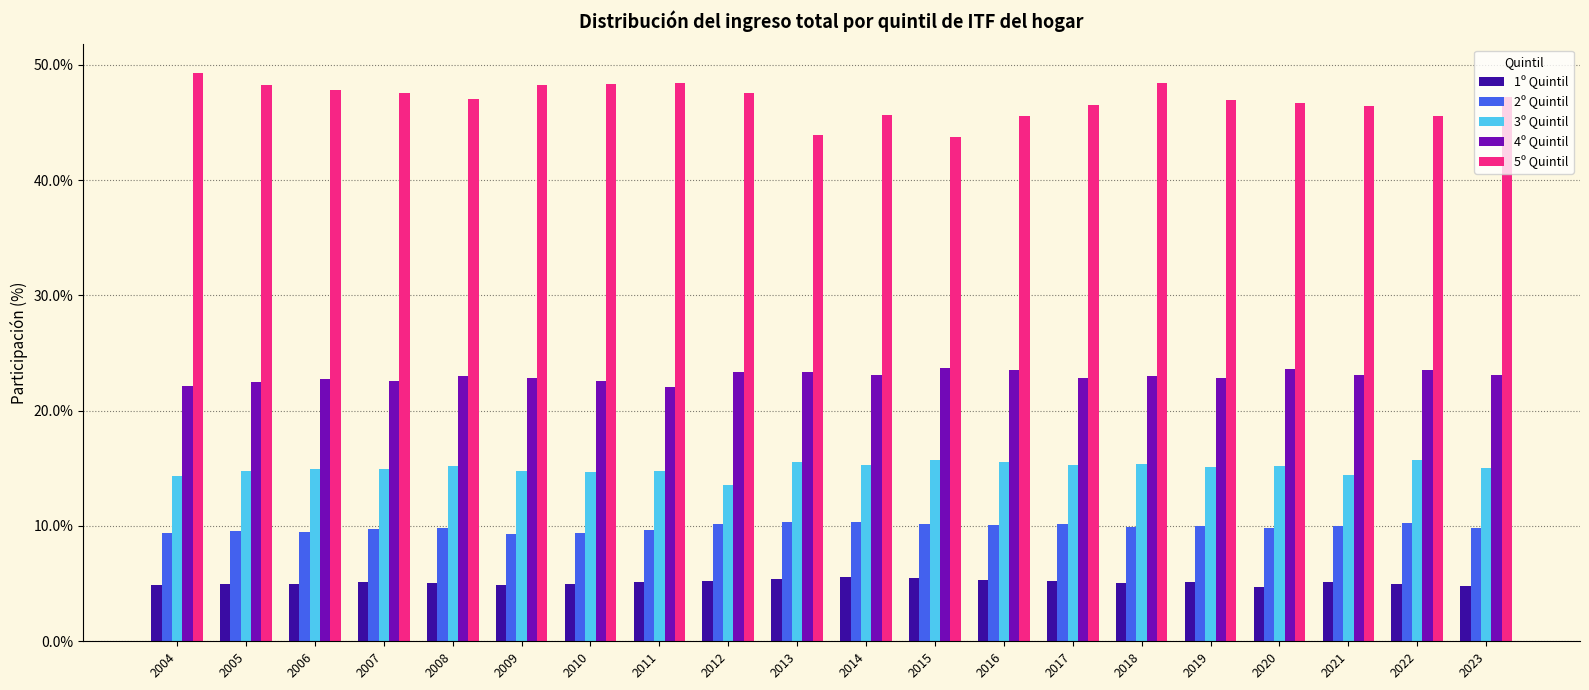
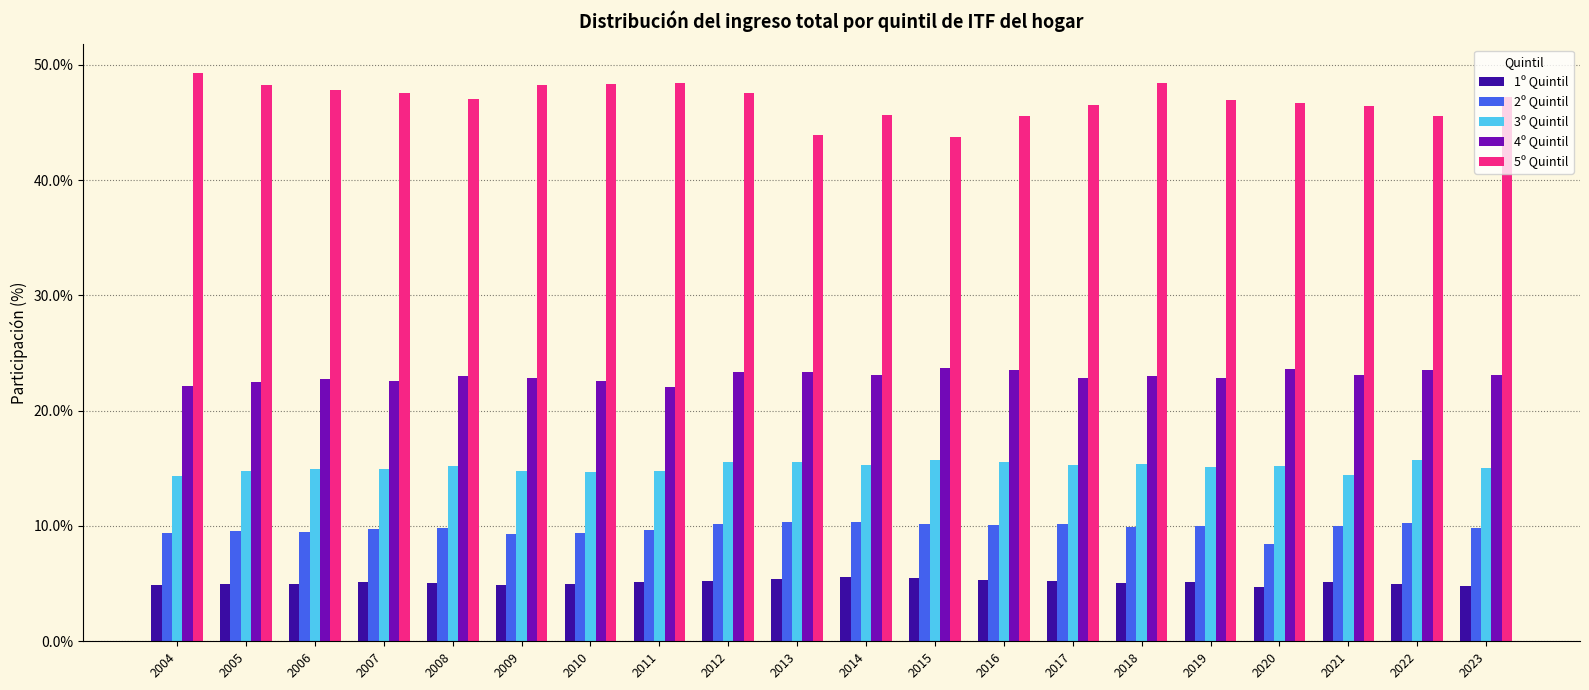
  {
    "2º Quintil": {
      "2004": "9.4%",
      "2005": "9.5%",
      "2006": "9.5%",
      "2007": "9.8%",
      "2008": "9.8%",
      "2009": "9.3%",
      "2010": "9.4%",
      "2011": "9.6%",
      "2012": "10.2%",
      "2013": "10.4%",
      "2014": "10.3%",
      "2015": "10.2%",
      "2016": "10.1%",
      "2017": "10.1%",
      "2018": "9.9%",
      "2019": "10.0%",
-     "2020": "9.8%",
+     "2020": "8.4%",
      "2021": "10.0%",
      "2022": "10.3%",
      "2023": "9.8%"
    },
    "3º Quintil": {
      "2004": "14.3%",
      "2005": "14.8%",
      "2006": "14.9%",
      "2007": "14.9%",
      "2008": "15.2%",
      "2009": "14.7%",
      "2010": "14.7%",
      "2011": "14.8%",
-     "2012": "13.6%",
+     "2012": "15.5%",
      "2013": "15.5%",
      "2014": "15.3%",
      "2015": "15.7%",
      "2016": "15.6%",
      "2017": "15.3%",
      "2018": "15.4%",
      "2019": "15.1%",
      "2020": "15.2%",
      "2021": "14.4%",
      "2022": "15.7%",
      "2023": "15.1%"
    },
    "5º Quintil": {
      "2004": "49.3%",
      "2005": "48.2%",
      "2006": "47.8%",
      "2007": "47.6%",
      "2008": "47.0%",
      "2009": "48.2%",
      "2010": "48.4%",
      "2011": "48.4%",
      "2012": "47.6%",
      "2013": "43.9%",
      "2014": "45.6%",
      "2015": "43.7%",
      "2016": "45.5%",
      "2017": "46.5%",
      "2018": "48.5%",
      "2019": "46.9%",
      "2020": "46.7%",
      "2021": "46.4%",
      "2022": "45.6%"
    }
  }
